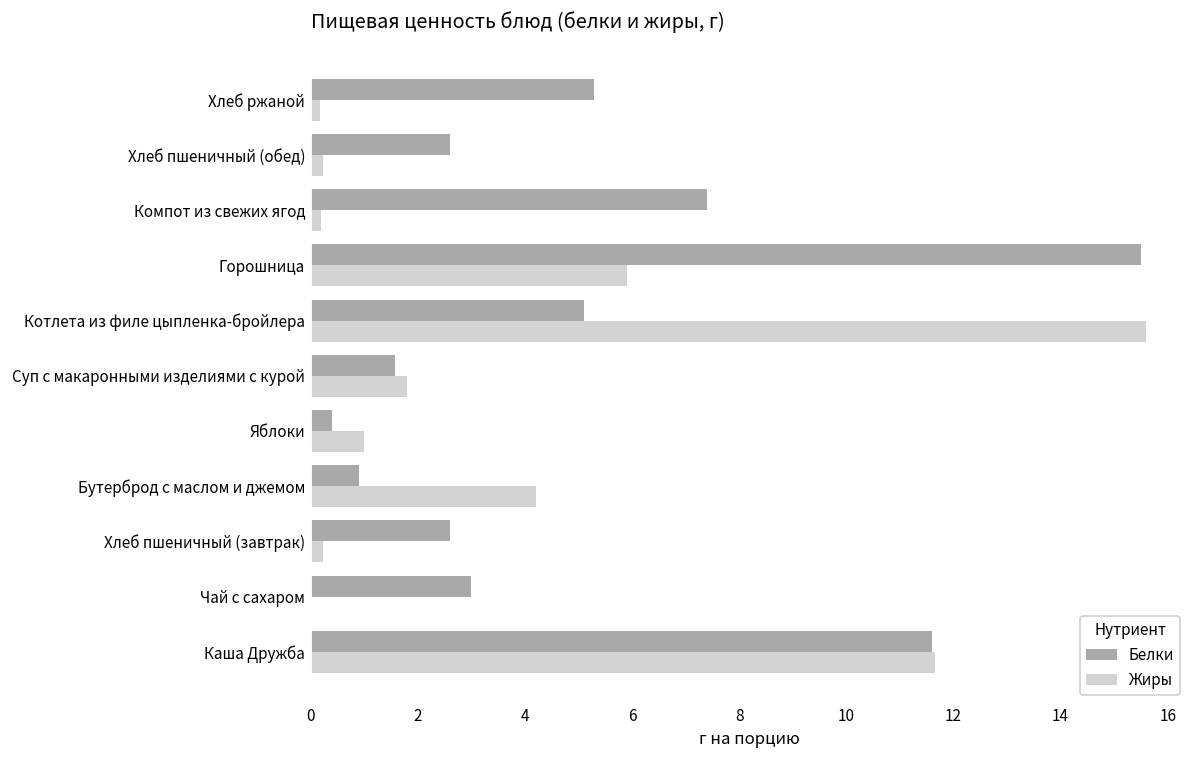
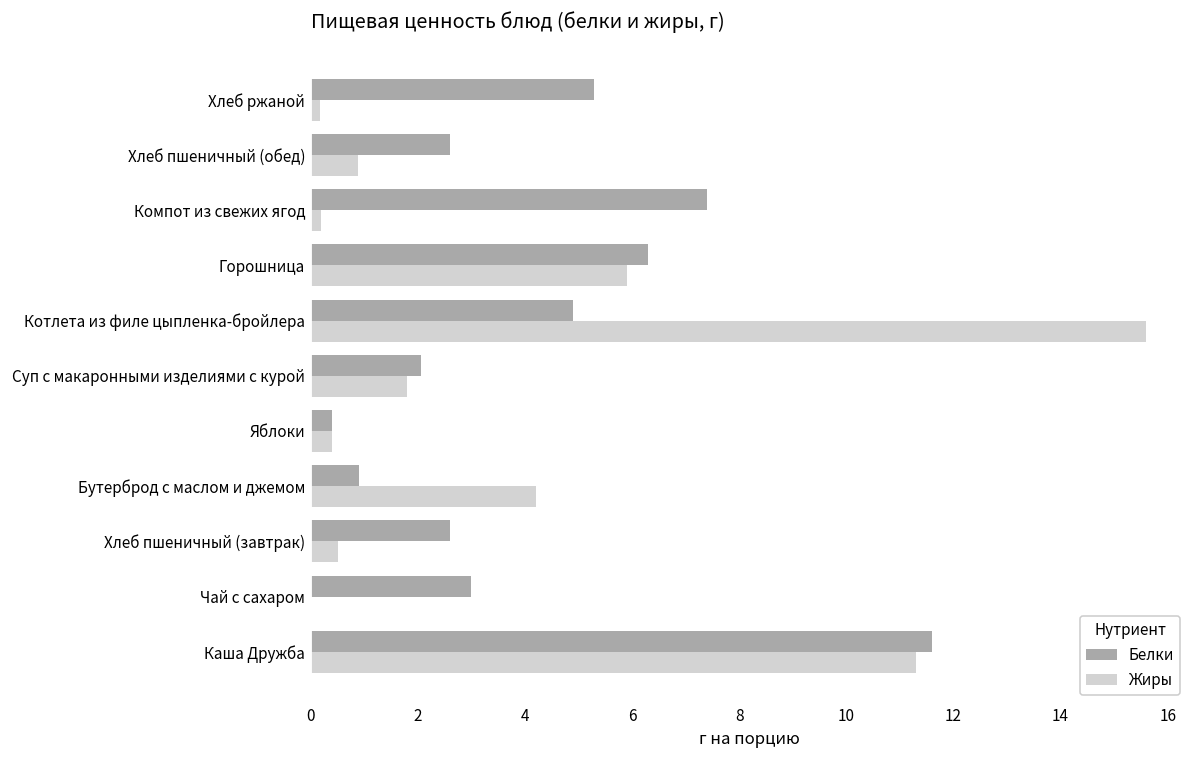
  {
    "Белки": {
      "Хлеб ржаной": 5.3,
      "Хлеб пшеничный (обед)": 2.6,
      "Компот из свежих ягод": 7.4,
-     "Горошница": 15.5,
-     "Котлета из филе цыпленка-бройлера": 5.1,
-     "Суп с макаронными изделиями с курой": 1.6,
+     "Горошница": 6.3,
+     "Котлета из филе цыпленка-бройлера": 4.9,
+     "Суп с макаронными изделиями с курой": 2.1,
      "Яблоки": 0.4,
      "Бутерброд с маслом и джемом": 0.9,
      "Хлеб пшеничный (завтрак)": 2.6,
      "Чай с сахаром": 3.0,
      "Каша Дружба": 11.6
    },
    "Жиры": {
      "Хлеб ржаной": 0.2,
-     "Хлеб пшеничный (обед)": 0.2,
+     "Хлеб пшеничный (обед)": 0.9,
      "Компот из свежих ягод": 0.2,
      "Горошница": 5.9,
      "Котлета из филе цыпленка-бройлера": 15.6,
      "Суп с макаронными изделиями с курой": 1.8,
-     "Яблоки": 1.0,
+     "Яблоки": 0.4,
      "Бутерброд с маслом и джемом": 4.2,
-     "Хлеб пшеничный (завтрак)": 0.2,
+     "Хлеб пшеничный (завтрак)": 0.5,
      "Чай с сахаром": 0.0,
-     "Каша Дружба": 11.7
+     "Каша Дружба": 11.3
    }
  }
